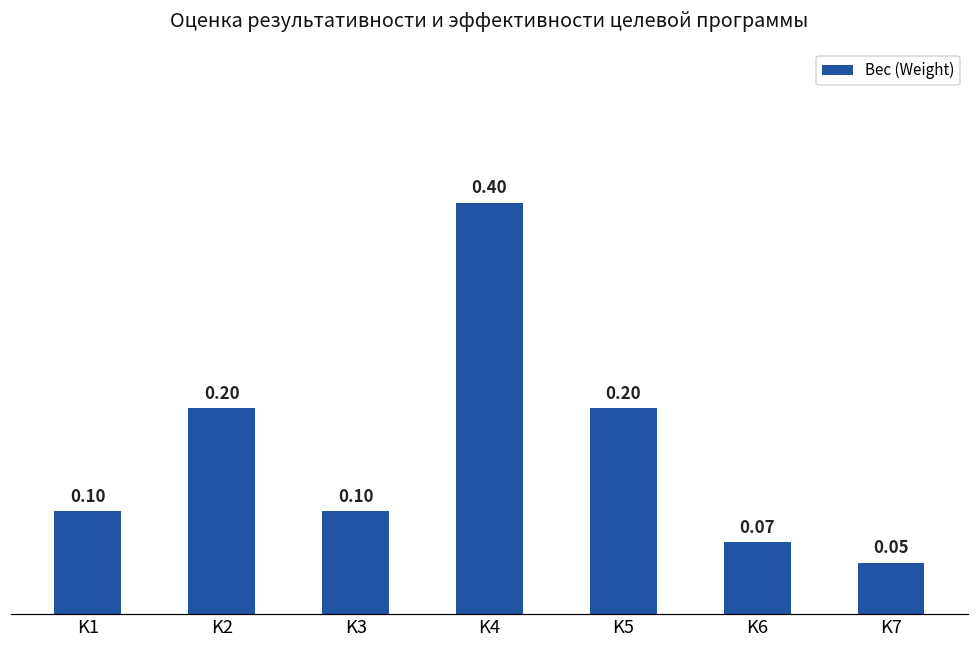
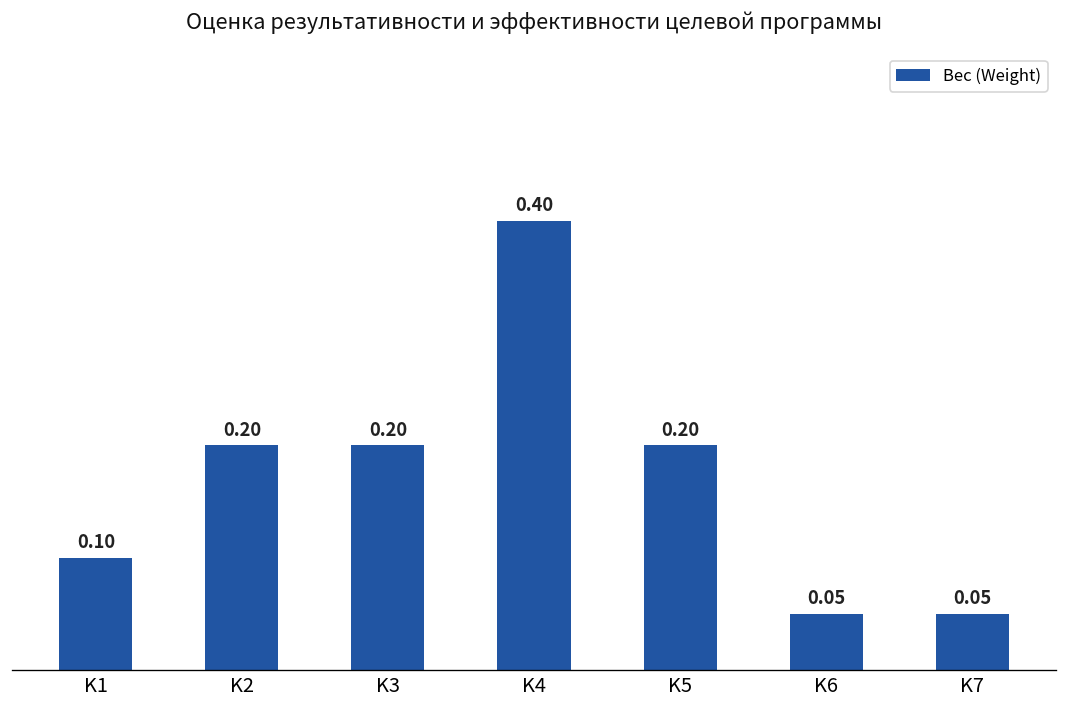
  {
    "K1": 0.10,
    "K2": 0.20,
-   "K3": 0.10,
+   "K3": 0.20,
    "K4": 0.40,
    "K5": 0.20,
-   "K6": 0.07,
+   "K6": 0.05,
    "K7": 0.05
  }
